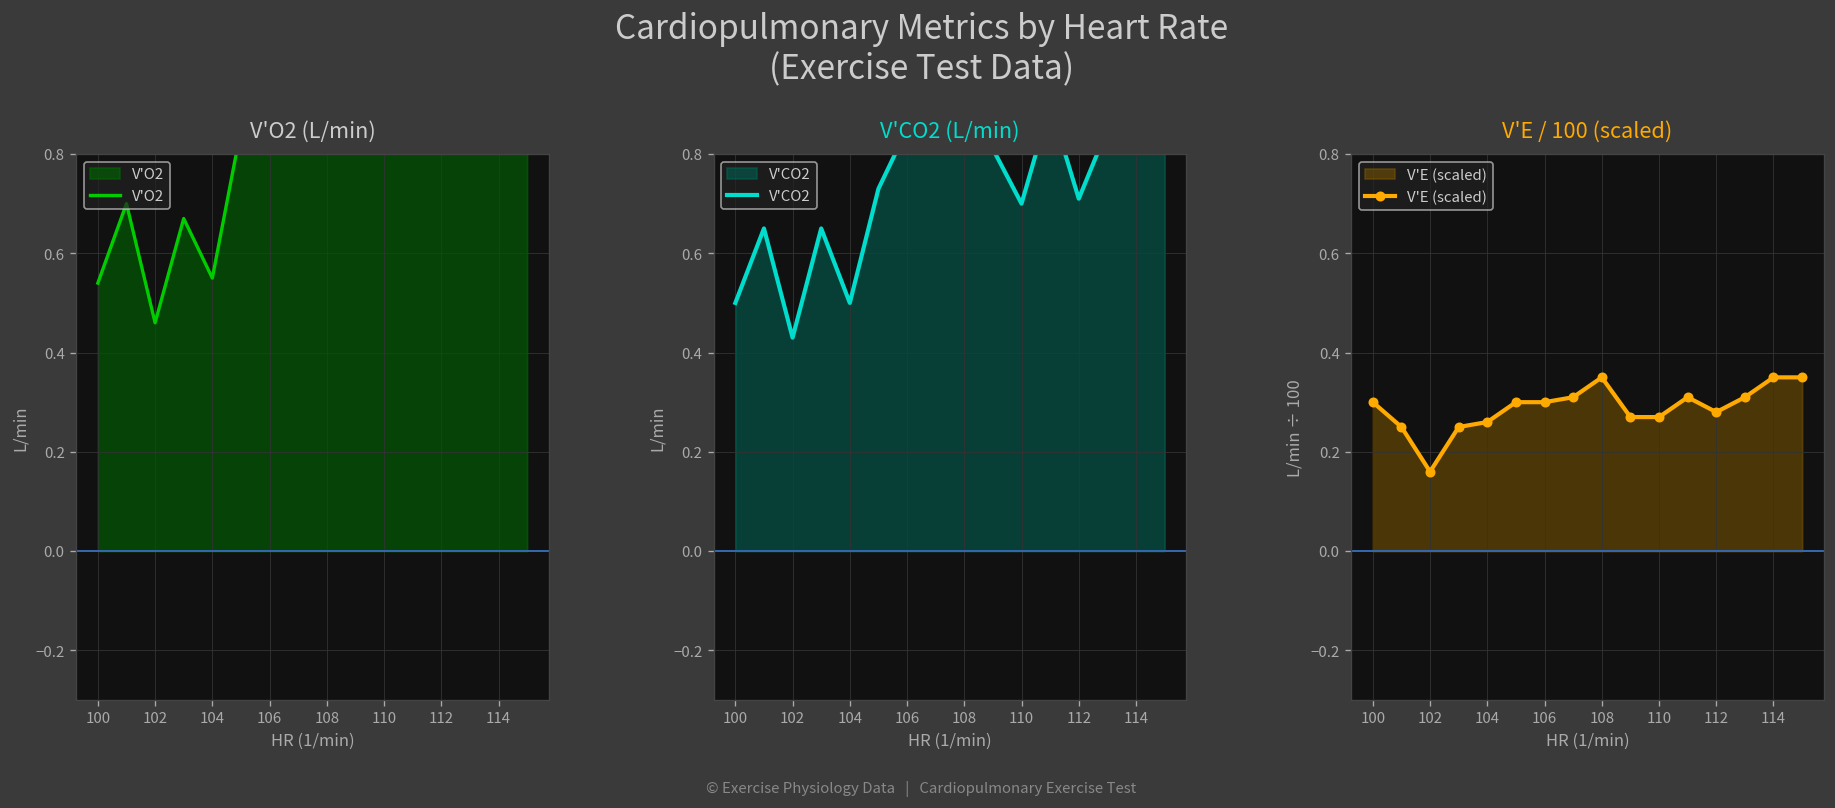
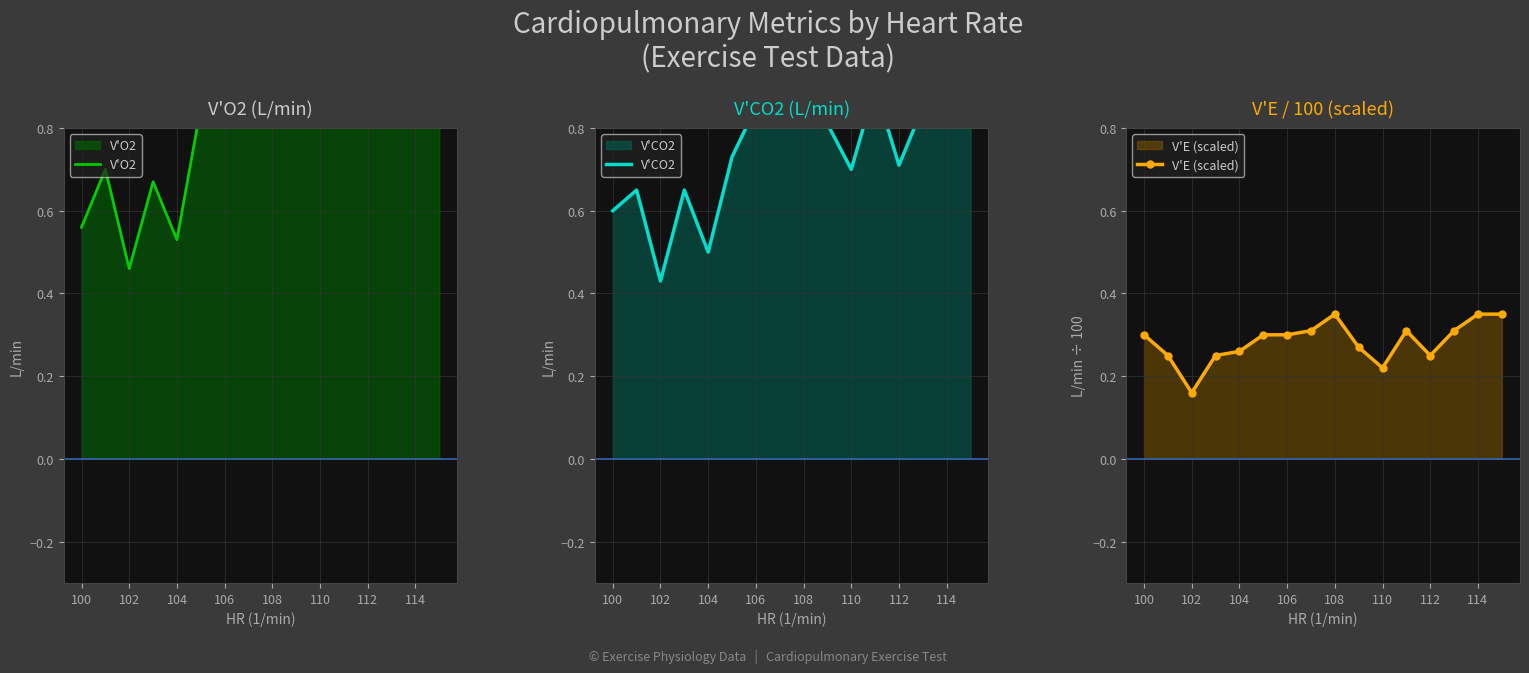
  {
    "V'O2 (L/min)": {
-     "100": 0.54,
+     "100": 0.56,
      "102": 0.46,
-     "104": 0.55
+     "104": 0.53
    },
    "V'CO2 (L/min)": {
-     "100": 0.5,
+     "100": 0.6,
      "102": 0.43,
      "104": 0.5,
      "110": 0.7,
      "112": 0.71
    },
    "V'E / 100 (scaled)": {
      "100": 0.30,
      "102": 0.16,
      "104": 0.26,
      "106": 0.30,
      "108": 0.35,
-     "110": 0.27,
-     "112": 0.28,
+     "110": 0.22,
+     "112": 0.25,
      "114": 0.35
    }
  }
